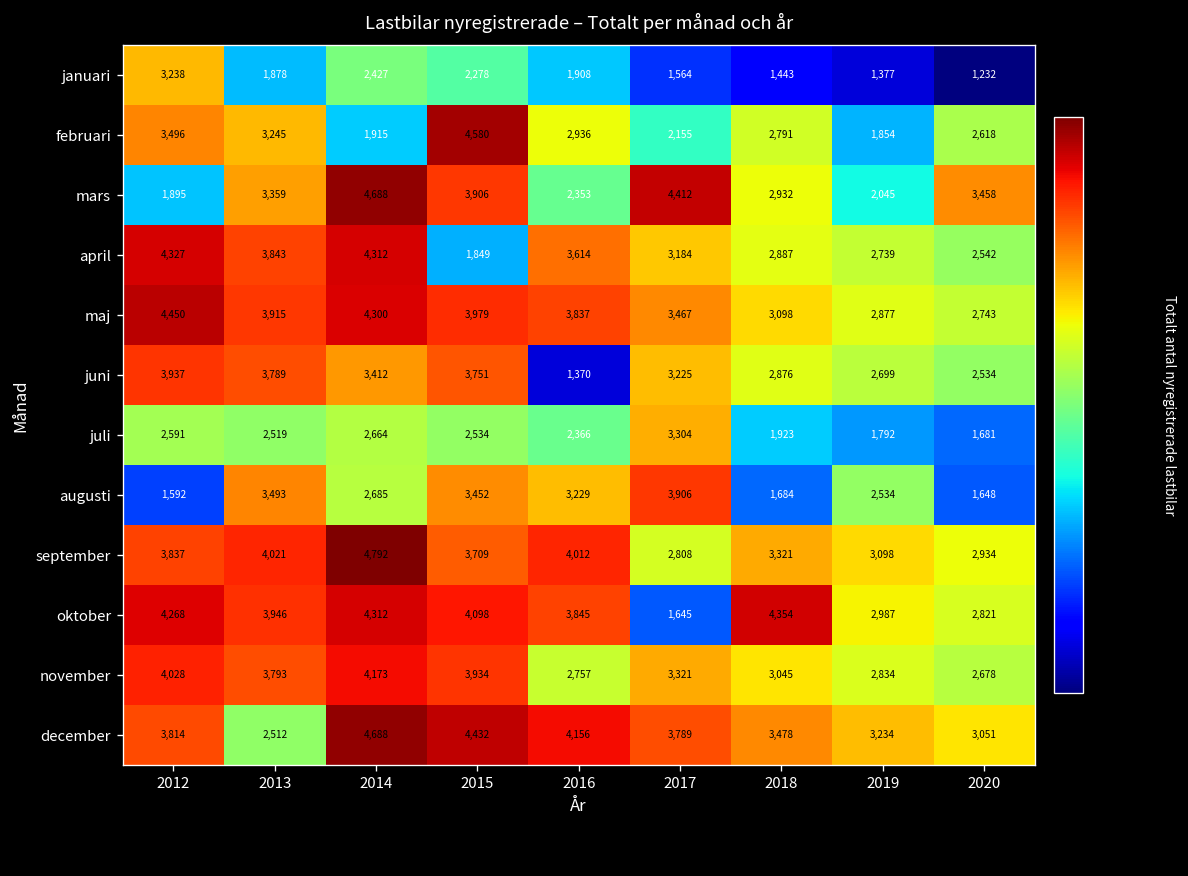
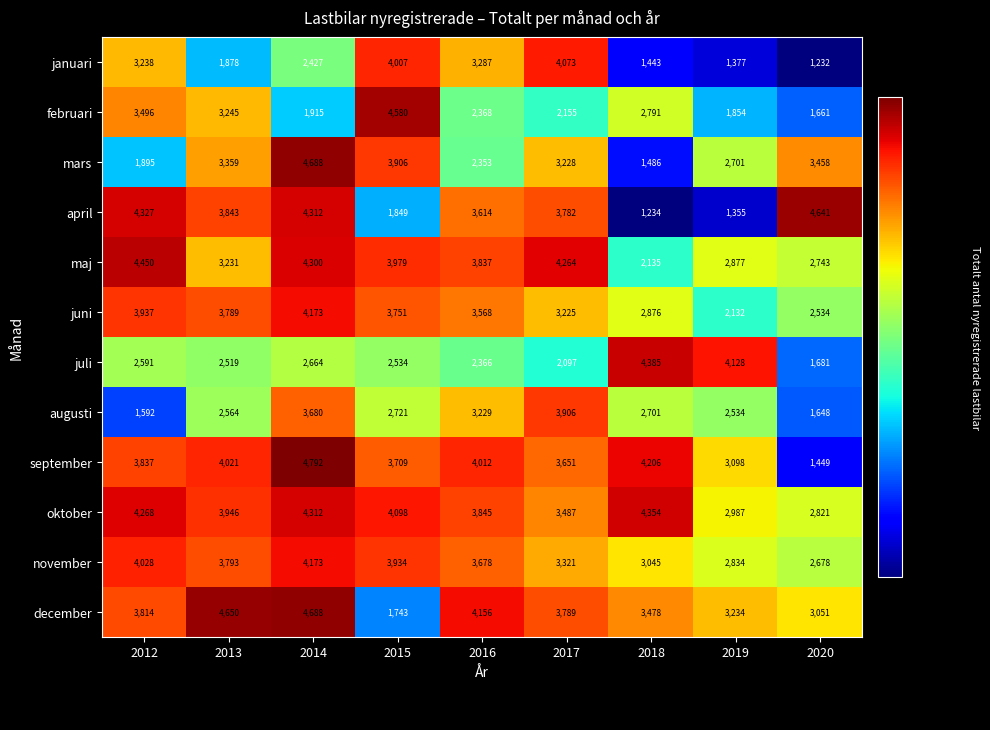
  {
    "januari": {
      "2012": "3,238",
      "2013": "1,878",
      "2014": "2,427",
-     "2015": "2,278",
-     "2016": "1,908",
-     "2017": "1,564",
+     "2015": "4,007",
+     "2016": "3,287",
+     "2017": "4,073",
      "2018": "1,443",
      "2019": "1,377",
      "2020": "1,232"
    },
    "februari": {
      "2012": "3,496",
      "2013": "3,245",
      "2014": "1,915",
      "2015": "4,580",
-     "2016": "2,936",
+     "2016": "2,368",
      "2017": "2,155",
      "2018": "2,791",
      "2019": "1,854",
-     "2020": "2,618"
+     "2020": "1,661"
    },
    "mars": {
      "2012": "1,895",
      "2013": "3,359",
      "2014": "4,688",
      "2015": "3,906",
      "2016": "2,353",
-     "2017": "4,412",
-     "2018": "2,932",
-     "2019": "2,045",
+     "2017": "3,228",
+     "2018": "1,486",
+     "2019": "2,701",
      "2020": "3,458"
    },
    "april": {
      "2012": "4,327",
      "2013": "3,843",
      "2014": "4,312",
      "2015": "1,849",
      "2016": "3,614",
-     "2017": "3,184",
-     "2018": "2,887",
-     "2019": "2,739",
-     "2020": "2,542"
+     "2017": "3,782",
+     "2018": "1,234",
+     "2019": "1,355",
+     "2020": "4,641"
    },
    "maj": {
      "2012": "4,450",
-     "2013": "3,915",
+     "2013": "3,231",
      "2014": "4,300",
      "2015": "3,979",
      "2016": "3,837",
-     "2017": "3,467",
-     "2018": "3,098",
+     "2017": "4,264",
+     "2018": "2,135",
      "2019": "2,877",
      "2020": "2,743"
    },
    "juni": {
      "2012": "3,937",
      "2013": "3,789",
-     "2014": "3,412",
+     "2014": "4,173",
      "2015": "3,751",
-     "2016": "1,370",
+     "2016": "3,568",
      "2017": "3,225",
      "2018": "2,876",
-     "2019": "2,699",
+     "2019": "2,132",
      "2020": "2,534"
    },
    "juli": {
      "2012": "2,591",
      "2013": "2,519",
      "2014": "2,664",
      "2015": "2,534",
      "2016": "2,366",
-     "2017": "3,304",
-     "2018": "1,923",
-     "2019": "1,792",
+     "2017": "2,097",
+     "2018": "4,385",
+     "2019": "4,128",
      "2020": "1,681"
    },
    "augusti": {
      "2012": "1,592",
-     "2013": "3,493",
-     "2014": "2,685",
-     "2015": "3,452",
+     "2013": "2,564",
+     "2014": "3,680",
+     "2015": "2,721",
      "2016": "3,229",
      "2017": "3,906",
-     "2018": "1,684",
+     "2018": "2,701",
      "2019": "2,534",
      "2020": "1,648"
    },
    "september": {
      "2012": "3,837",
      "2013": "4,021",
      "2014": "4,792",
      "2015": "3,709",
      "2016": "4,012",
-     "2017": "2,808",
-     "2018": "3,321",
+     "2017": "3,651",
+     "2018": "4,206",
      "2019": "3,098",
-     "2020": "2,934"
+     "2020": "1,449"
    },
    "oktober": {
      "2012": "4,268",
      "2013": "3,946",
      "2014": "4,312",
      "2015": "4,098",
      "2016": "3,845",
-     "2017": "1,645",
+     "2017": "3,487",
      "2018": "4,354",
      "2019": "2,987",
      "2020": "2,821"
    },
    "november": {
      "2012": "4,028",
      "2013": "3,793",
      "2014": "4,173",
      "2015": "3,934",
-     "2016": "2,757",
+     "2016": "3,678",
      "2017": "3,321",
      "2018": "3,045",
      "2019": "2,834",
      "2020": "2,678"
    },
    "december": {
      "2012": "3,814",
-     "2013": "2,512",
+     "2013": "4,650",
      "2014": "4,688",
-     "2015": "4,432",
+     "2015": "1,743",
      "2016": "4,156",
      "2017": "3,789",
      "2018": "3,478",
      "2019": "3,234",
      "2020": "3,051"
    }
  }
